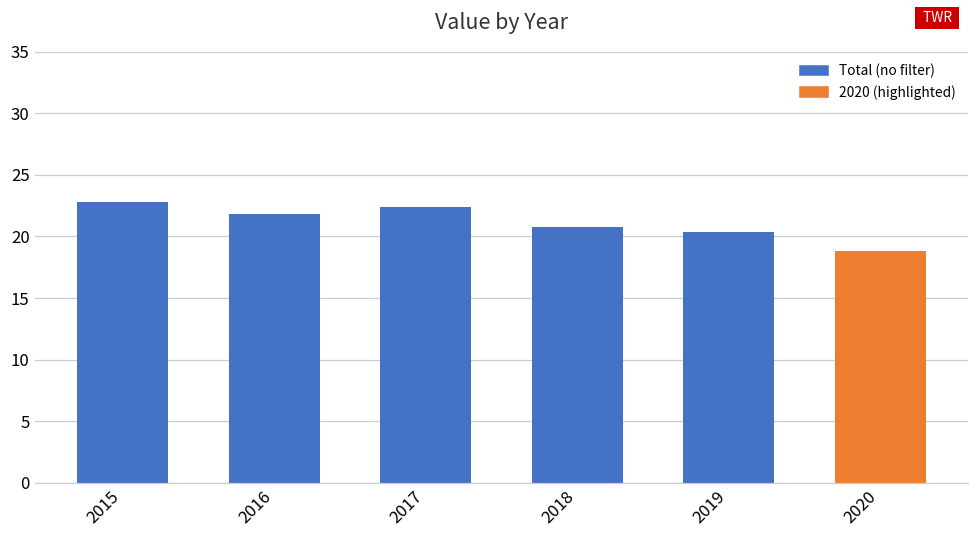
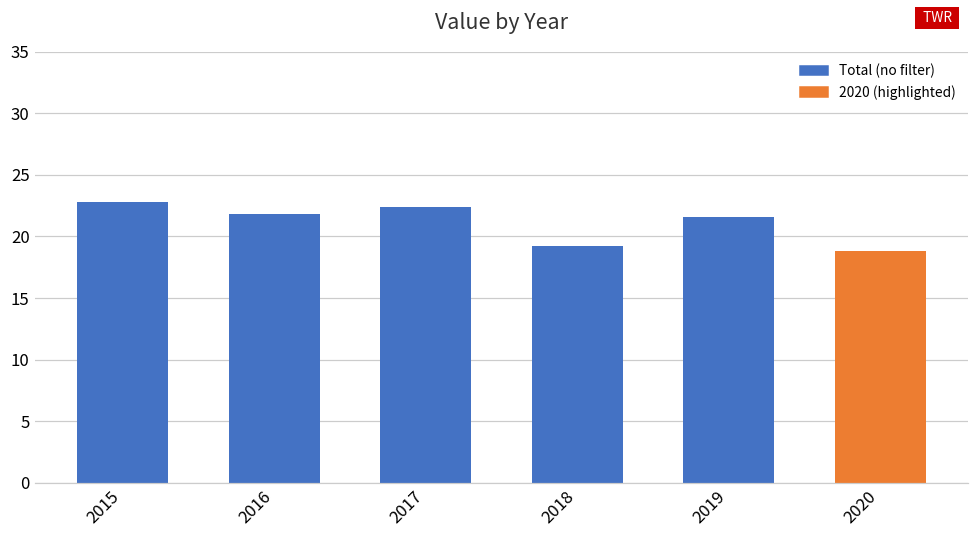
  {
    "2015": 22.8,
    "2016": 21.8,
    "2017": 22.4,
-   "2018": 20.8,
-   "2019": 20.4,
+   "2018": 19.2,
+   "2019": 21.6,
    "2020": 18.8
  }
